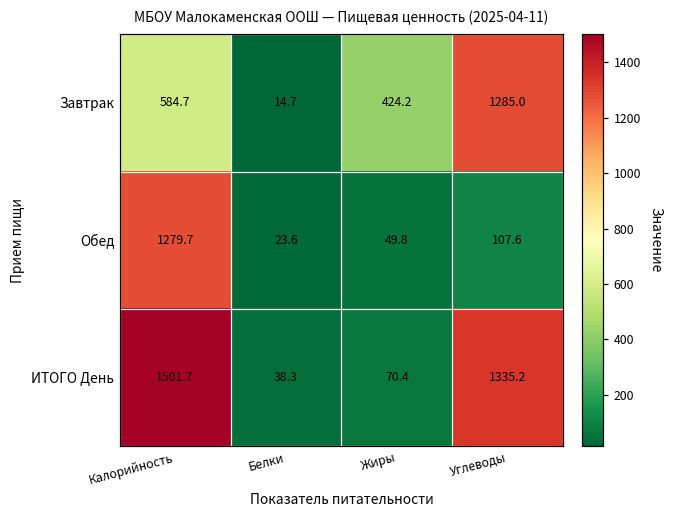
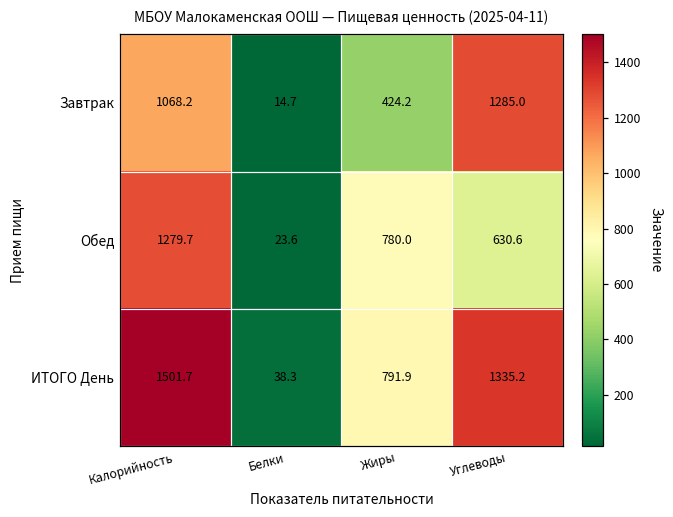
  {
    "Завтрак": {
-     "Калорийность": 584.7,
+     "Калорийность": 1068.2,
      "Белки": 14.7,
      "Жиры": 424.2,
      "Углеводы": 1285.0
    },
    "Обед": {
      "Калорийность": 1279.7,
      "Белки": 23.6,
-     "Жиры": 49.8,
-     "Углеводы": 107.6
+     "Жиры": 780.0,
+     "Углеводы": 630.6
    },
    "ИТОГО День": {
      "Калорийность": 1501.7,
      "Белки": 38.3,
-     "Жиры": 70.4,
+     "Жиры": 791.9,
      "Углеводы": 1335.2
    }
  }
